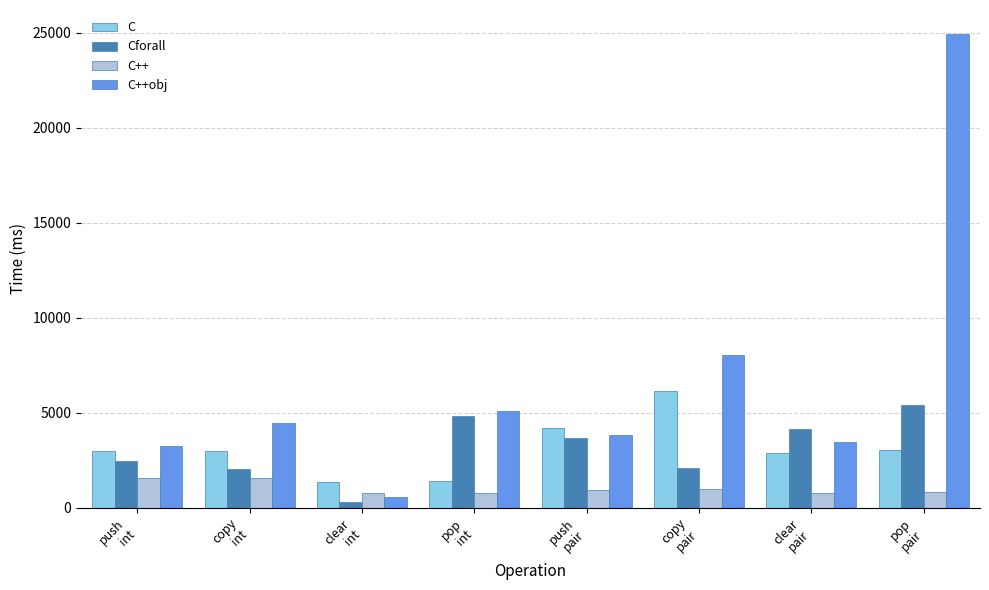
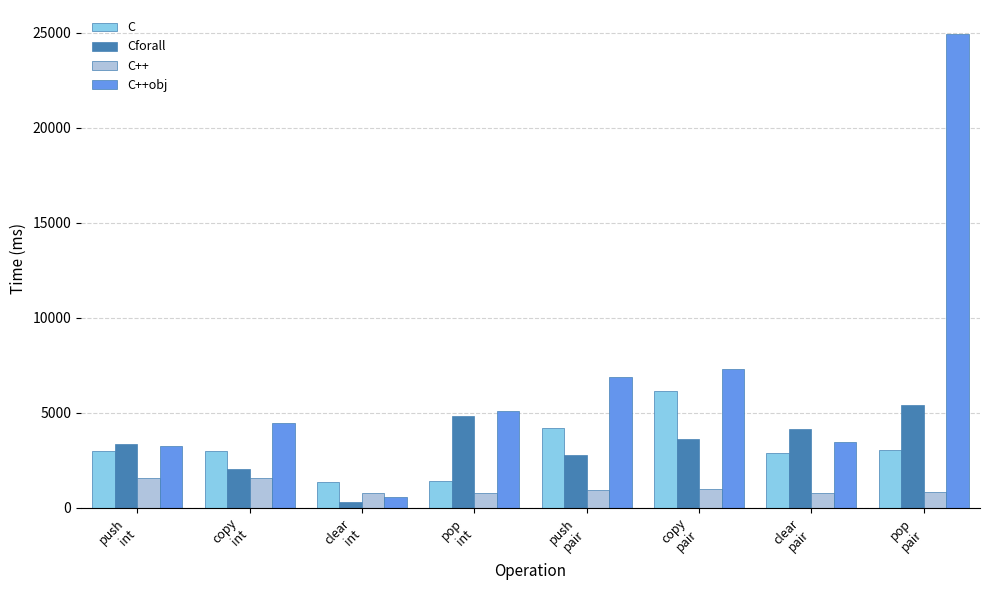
  {
    "Cforall": {
-     "push int": 2500,
+     "push int": 3400,
      "copy int": 2100,
      "clear int": 300,
      "pop int": 4800,
-     "push pair": 3700,
-     "copy pair": 2100,
+     "push pair": 2800,
+     "copy pair": 3600,
      "clear pair": 4100,
      "pop pair": 5400
    },
    "C++obj": {
      "push int": 3300,
      "copy int": 4500,
      "clear int": 500,
      "pop int": 5100,
-     "push pair": 3800,
-     "copy pair": 8000,
+     "push pair": 6900,
+     "copy pair": 7300,
      "clear pair": 3500,
      "pop pair": 25000
    }
  }
